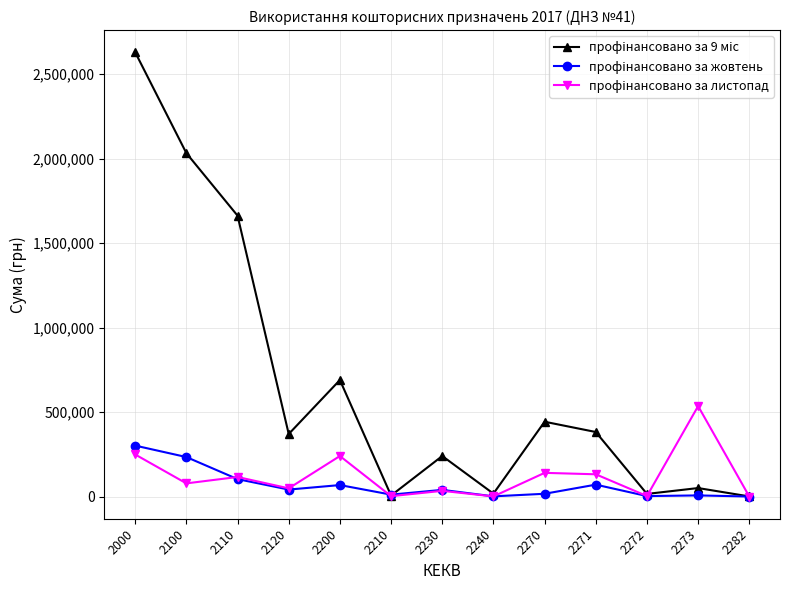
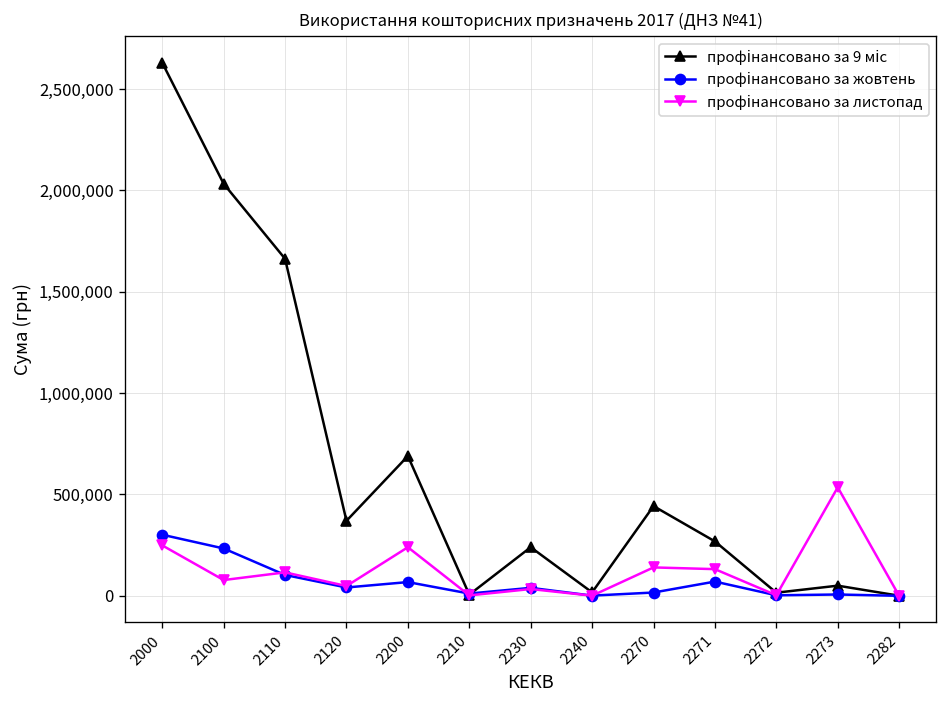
  {
    "профінансовано за 9 міс": {
      "2000": "2,630,000",
      "2100": "2,030,000",
      "2110": "1,660,000",
      "2120": "370,000",
      "2200": "690,000",
      "2230": "240,000",
      "2240": "20,000",
      "2270": "440,000",
-     "2271": "380,000",
+     "2271": "270,000",
      "2273": "50,000"
    },
    "профінансовано за жовтень": {
      "2000": "300,000",
      "2100": "230,000",
      "2200": "70,000",
      "2270": "20,000",
      "2271": "70,000",
      "2273": "10,000"
    },
    "профінансовано за листопад": {
      "2000": "250,000",
      "2100": "80,000",
      "2200": "240,000",
      "2270": "140,000",
      "2271": "130,000",
      "2273": "540,000"
    }
  }
